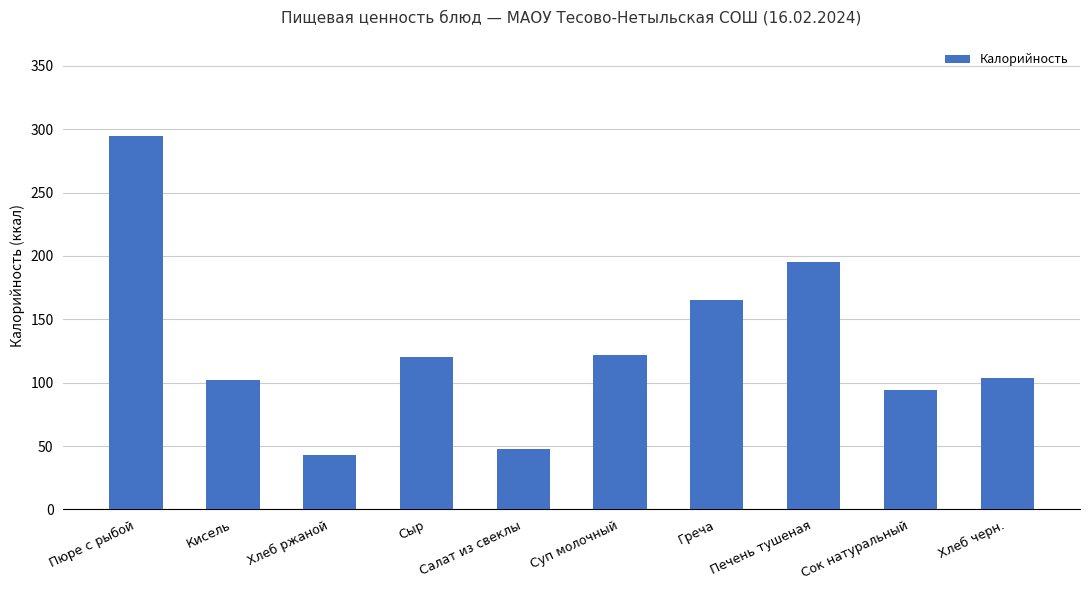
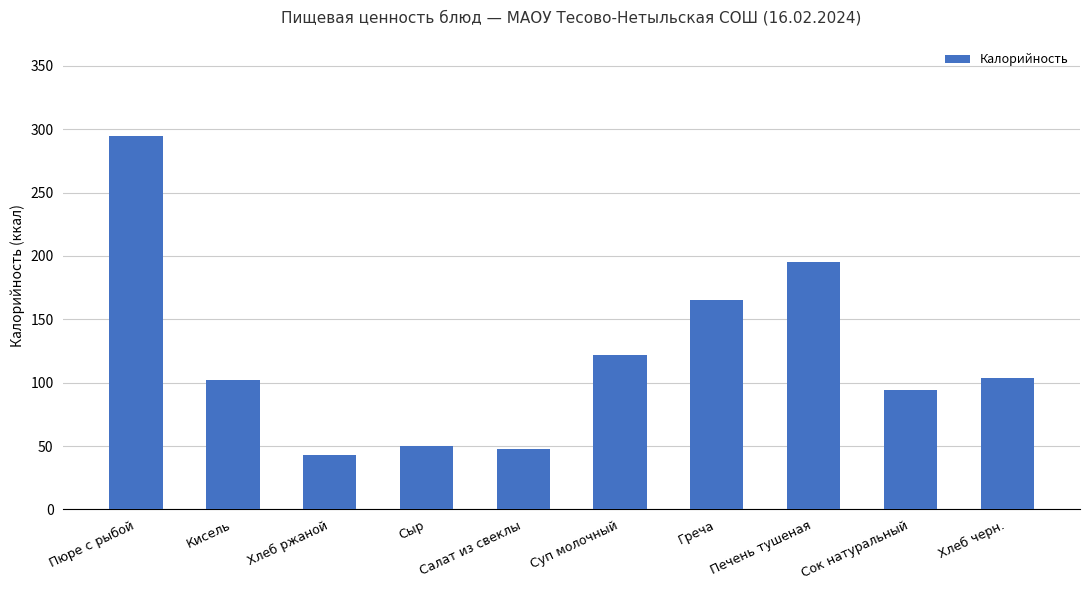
  {
    "Пюре с рыбой": 295,
    "Кисель": 102,
    "Хлеб ржаной": 43,
-   "Сыр": 120,
+   "Сыр": 50,
    "Салат из свеклы": 48,
    "Суп молочный": 122,
    "Греча": 165,
    "Печень тушеная": 195,
    "Сок натуральный": 94,
    "Хлеб черн.": 104
  }
